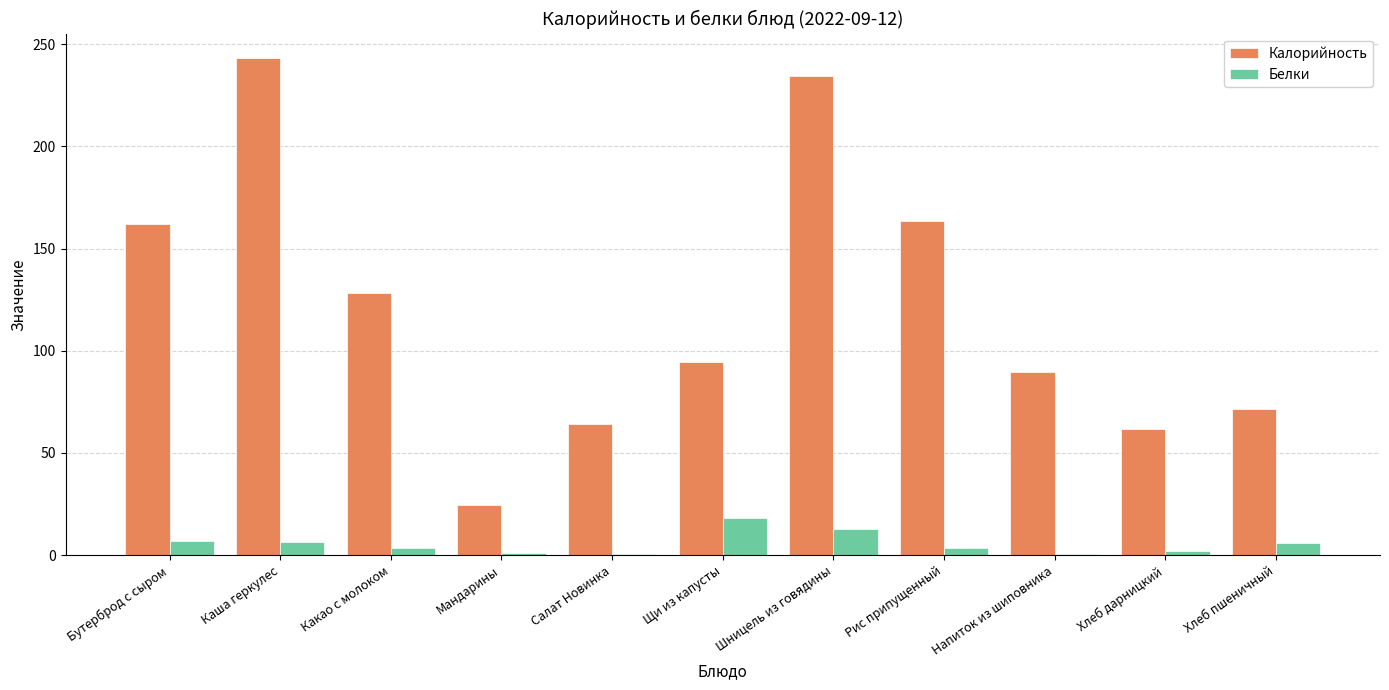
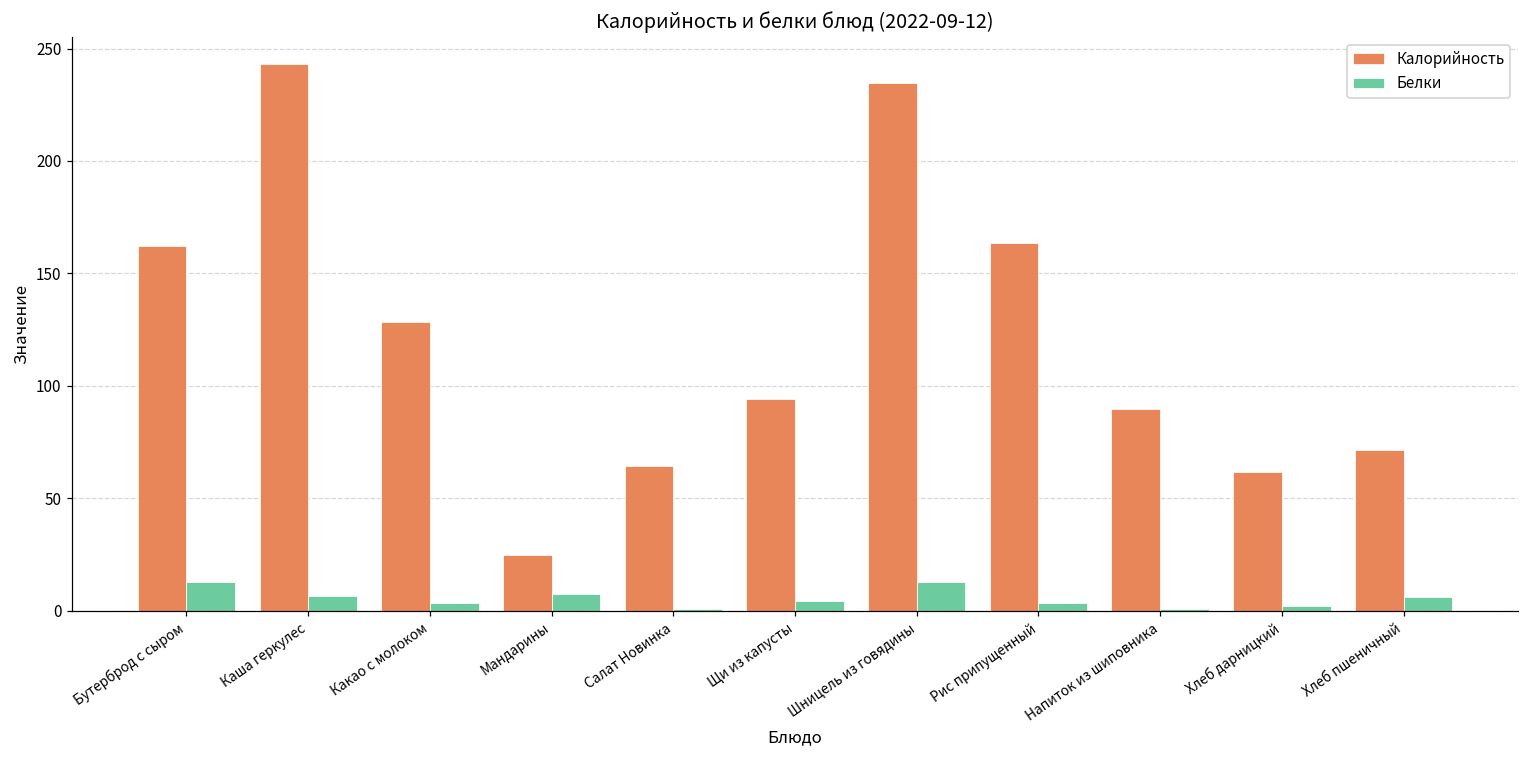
  {
    "Калорийность": {
      "Бутерброд с сыром": 162,
      "Каша геркулес": 243,
      "Какао с молоком": 128,
      "Мандарины": 25,
      "Салат Новинка": 64,
      "Щи из капусты": 94,
      "Шницель из говядины": 235,
      "Рис припущенный": 164,
      "Напиток из шиповника": 90,
      "Хлеб дарницкий": 62,
      "Хлеб пшеничный": 71
    },
    "Белки": {
-     "Бутерброд с сыром": 7,
+     "Бутерброд с сыром": 13,
      "Каша геркулес": 6,
      "Какао с молоком": 4,
-     "Мандарины": 1,
-     "Щи из капусты": 18,
+     "Мандарины": 8,
+     "Щи из капусты": 4,
      "Шницель из говядины": 13,
      "Рис припущенный": 3,
      "Хлеб дарницкий": 2,
      "Хлеб пшеничный": 6
    }
  }
